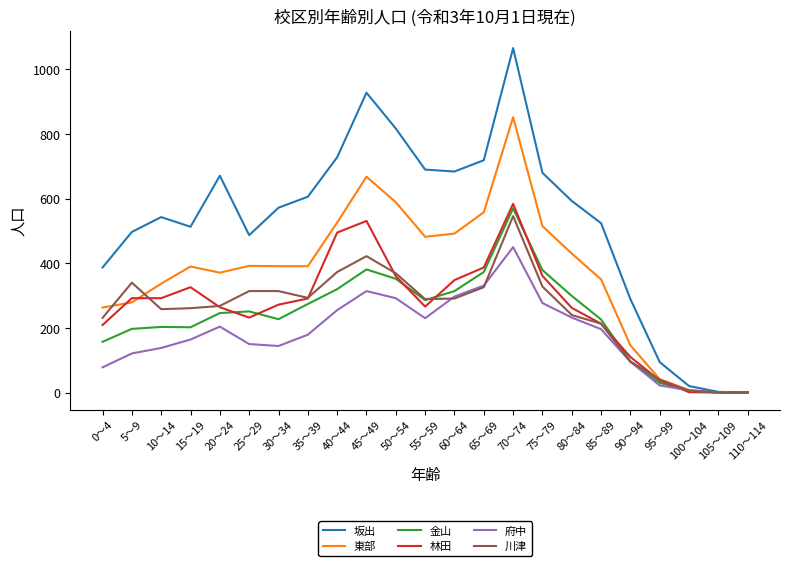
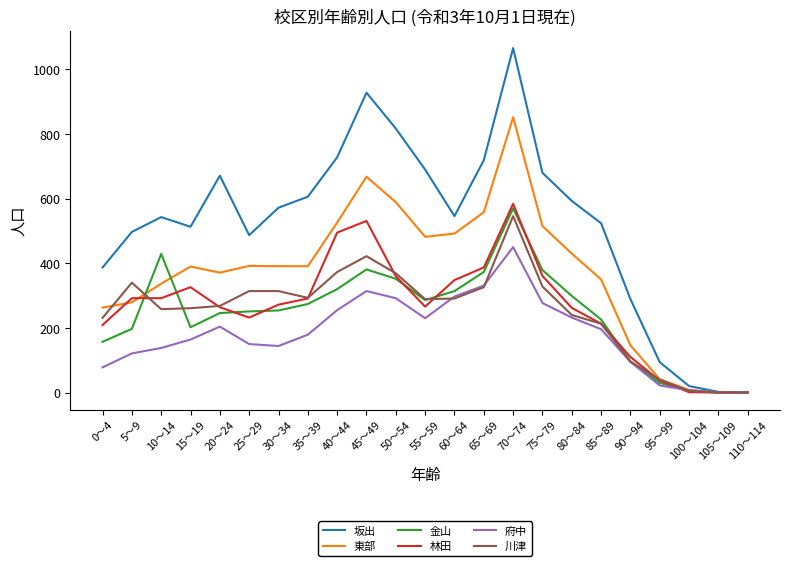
  {
    "坂出": {
      "0～4": 390,
      "5～9": 500,
      "10～14": 540,
      "15～19": 510,
      "20～24": 670,
      "25～29": 490,
      "30～34": 570,
      "35～39": 610,
      "40～44": 730,
      "45～49": 930,
      "50～54": 820,
      "55～59": 690,
-     "60～64": 680,
+     "60～64": 550,
      "65～69": 720,
      "70～74": 1070,
      "75～79": 680,
      "80～84": 590,
      "85～89": 520,
      "90～94": 290,
      "95～99": 90,
      "100～104": 20
    },
    "東部": {
      "0～4": 260,
      "5～9": 280,
      "10～14": 340,
      "15～19": 390,
      "20～24": 370,
      "25～29": 390,
      "30～34": 390,
      "35～39": 390,
      "40～44": 530,
      "45～49": 670,
      "50～54": 590,
      "55～59": 480,
      "60～64": 490,
      "65～69": 560,
      "70～74": 850,
      "75～79": 520,
      "80～84": 430,
      "85～89": 350,
      "90～94": 150
    },
    "金山": {
      "0～4": 160,
      "5～9": 200,
-     "10～14": 200,
+     "10～14": 430,
      "15～19": 200,
      "20～24": 250,
      "25～29": 250,
-     "30～34": 230,
+     "30～34": 250,
      "35～39": 270,
      "40～44": 320,
      "45～49": 380,
      "50～54": 350,
      "60～64": 310,
      "65～69": 370,
      "70～74": 570,
      "75～79": 380,
      "80～84": 300,
      "85～89": 230
    },
    "林田": {
      "0～4": 210,
      "5～9": 290,
      "10～14": 290,
      "15～19": 330,
      "25～29": 230,
      "30～34": 270,
      "40～44": 500,
      "45～49": 530,
      "50～54": 360,
      "55～59": 270,
      "60～64": 350,
      "65～69": 390,
      "70～74": 580,
      "75～79": 360,
      "80～84": 260,
      "90～94": 110
    },
    "府中": {
      "0～4": 80,
      "5～9": 120,
      "10～14": 140,
      "15～19": 160,
      "20～24": 200,
      "25～29": 150,
      "30～34": 140,
      "35～39": 180,
      "40～44": 260,
      "45～49": 310,
      "50～54": 290,
      "55～59": 230,
      "70～74": 450,
      "75～79": 280,
      "80～84": 230,
      "85～89": 200,
      "95～99": 20
    },
    "川津": {
      "0～4": 230,
      "5～9": 340,
      "10～14": 260,
      "15～19": 260,
      "25～29": 310,
      "30～34": 310,
      "40～44": 370,
      "45～49": 420,
      "50～54": 370,
      "70～74": 550,
      "75～79": 330,
      "80～84": 240
    }
  }
